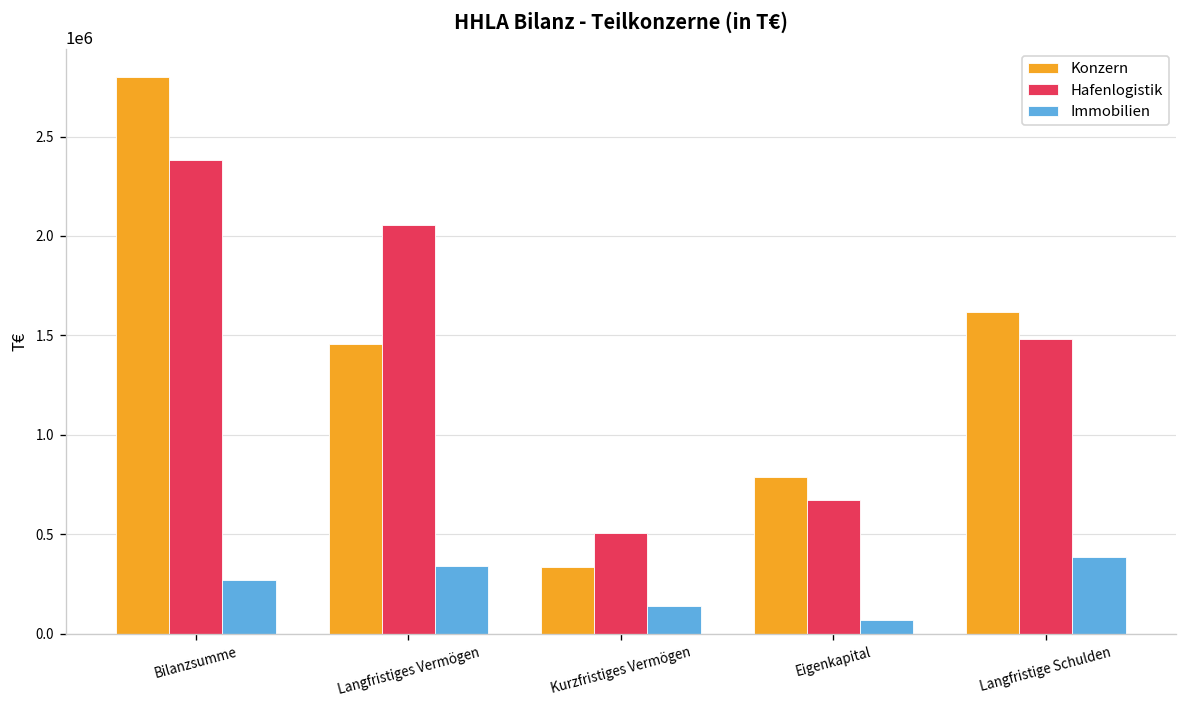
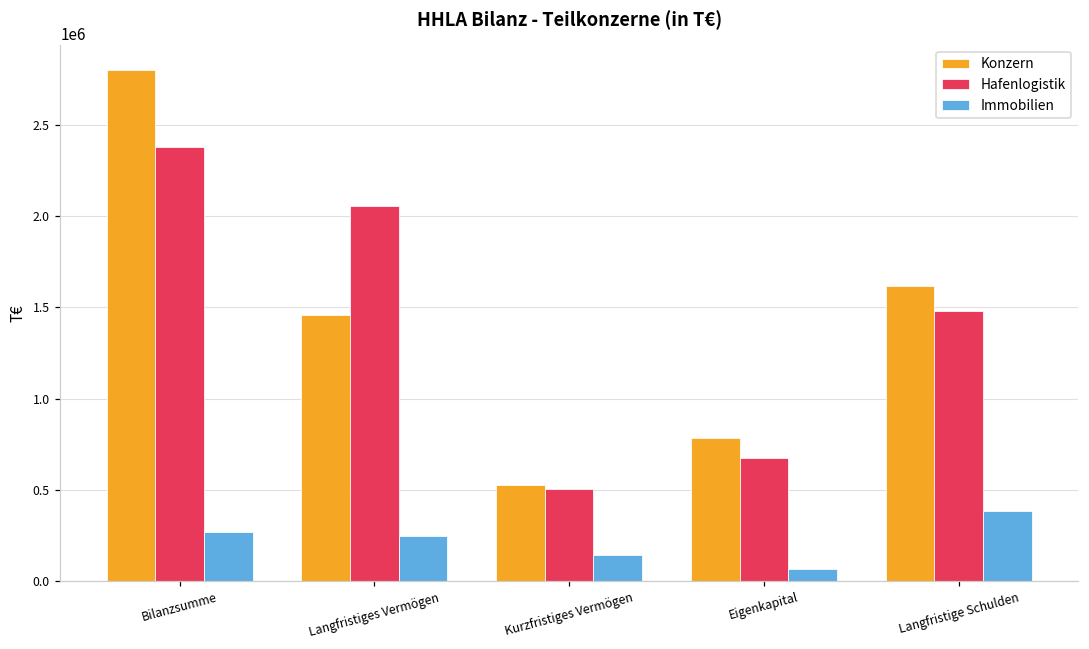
  {
    "Konzern": {
      "Bilanzsumme": 2800000,
      "Langfristiges Vermögen": 1460000,
-     "Kurzfristiges Vermögen": 340000,
+     "Kurzfristiges Vermögen": 530000,
      "Eigenkapital": 790000,
      "Langfristige Schulden": 1620000
    },
    "Hafenlogistik": {
      "Bilanzsumme": 2380000,
      "Langfristiges Vermögen": 2060000,
      "Kurzfristiges Vermögen": 500000,
      "Eigenkapital": 670000,
      "Langfristige Schulden": 1480000
    },
    "Immobilien": {
      "Bilanzsumme": 270000,
-     "Langfristiges Vermögen": 340000,
+     "Langfristiges Vermögen": 240000,
      "Kurzfristiges Vermögen": 140000,
      "Eigenkapital": 70000,
      "Langfristige Schulden": 380000
    }
  }
